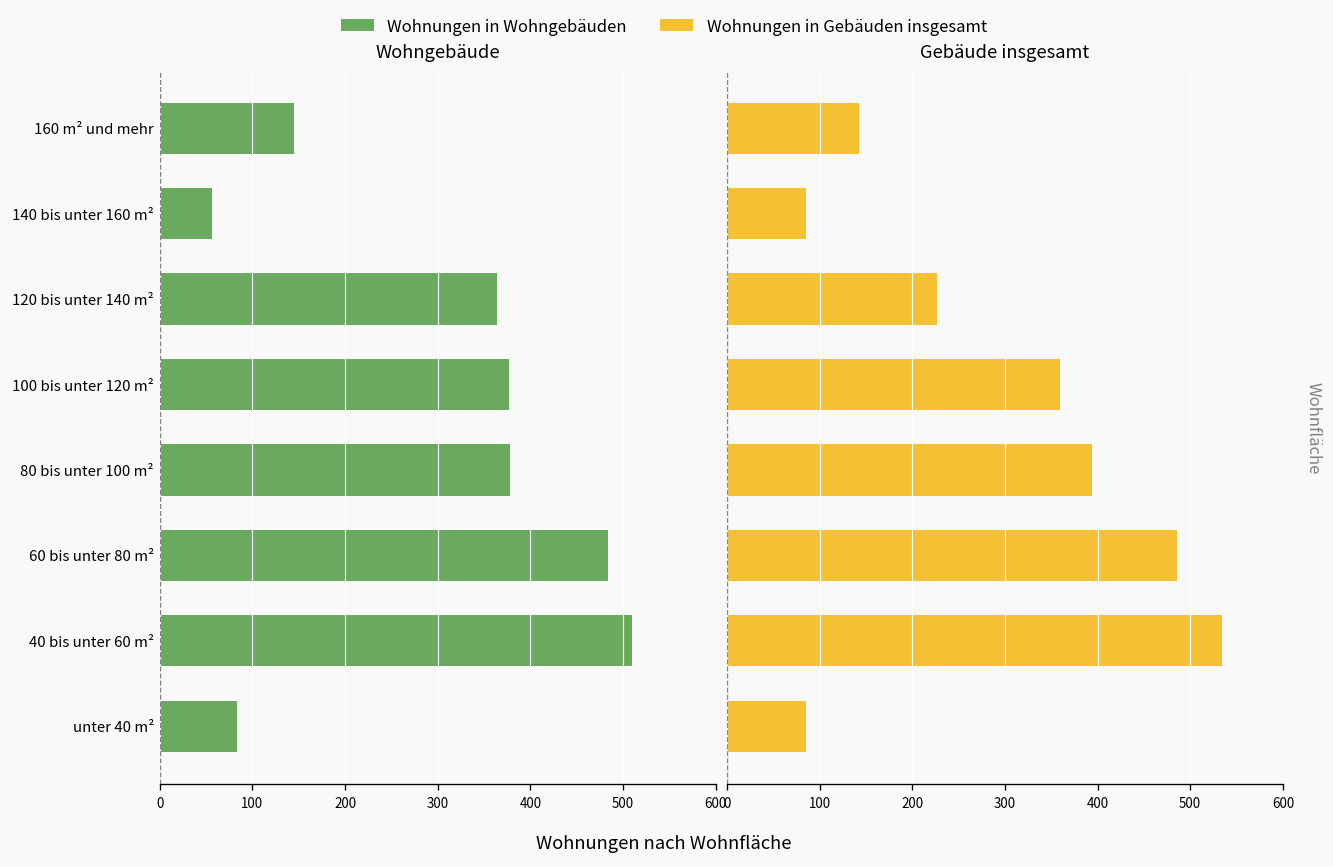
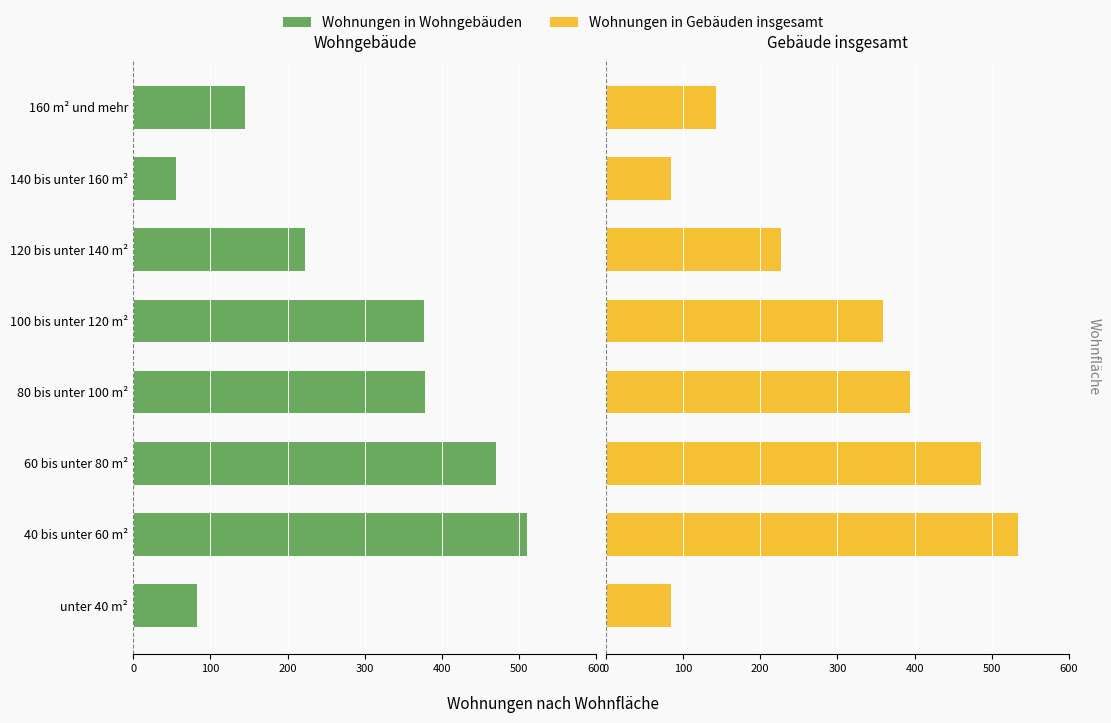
  {
    "Wohngebäude": {
      "160 m² und mehr": 150,
      "140 bis unter 160 m²": 60,
-     "120 bis unter 140 m²": 360,
+     "120 bis unter 140 m²": 220,
      "100 bis unter 120 m²": 380,
      "80 bis unter 100 m²": 380,
-     "60 bis unter 80 m²": 480,
+     "60 bis unter 80 m²": 470,
      "40 bis unter 60 m²": 510,
      "unter 40 m²": 80
    }
  }
